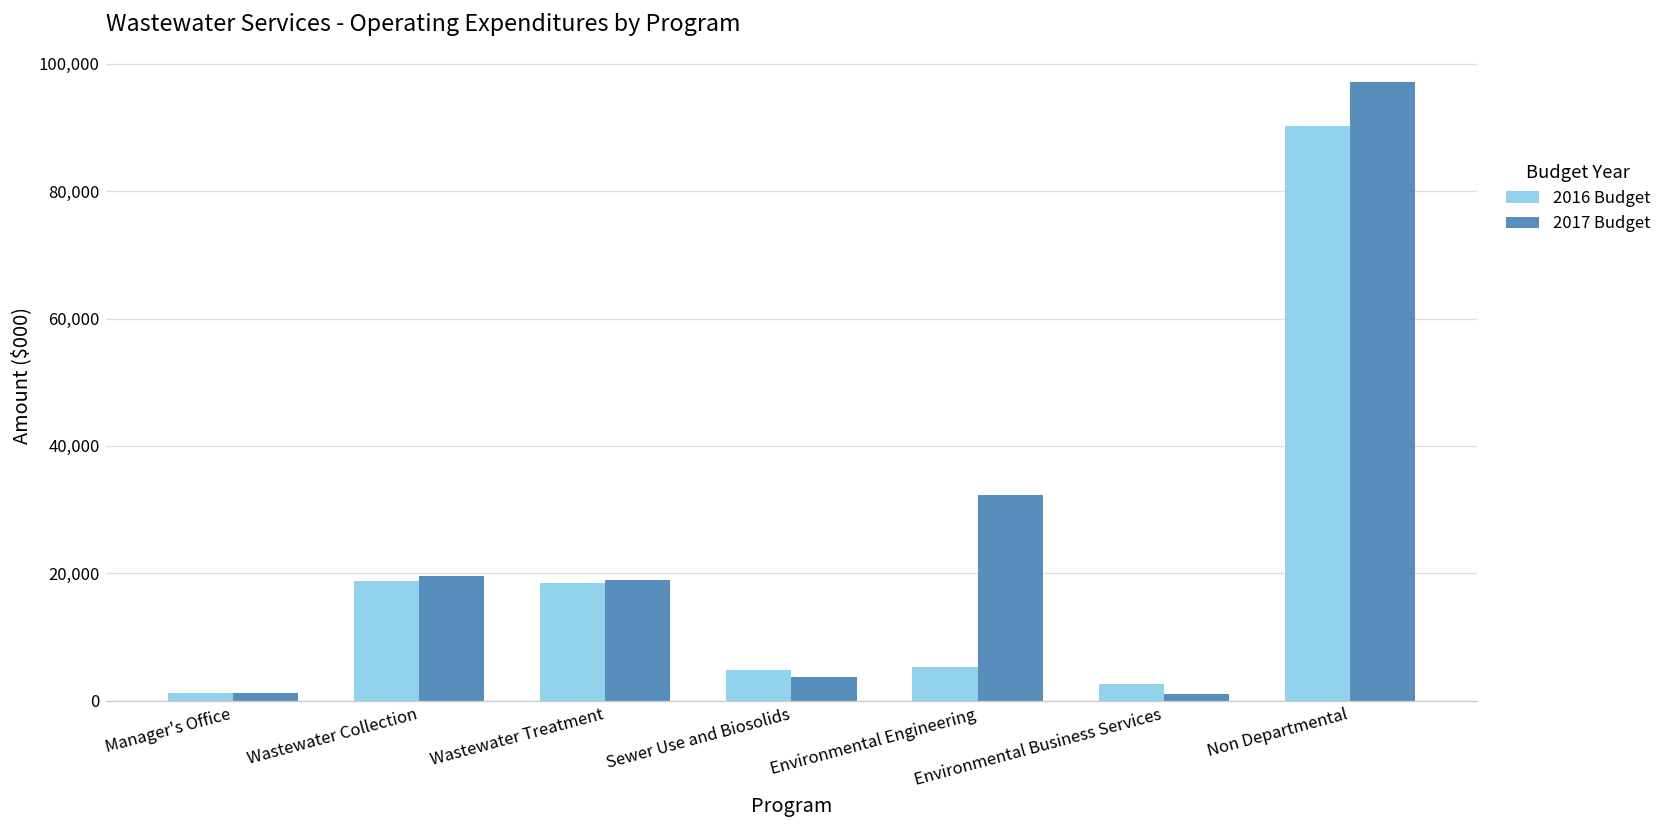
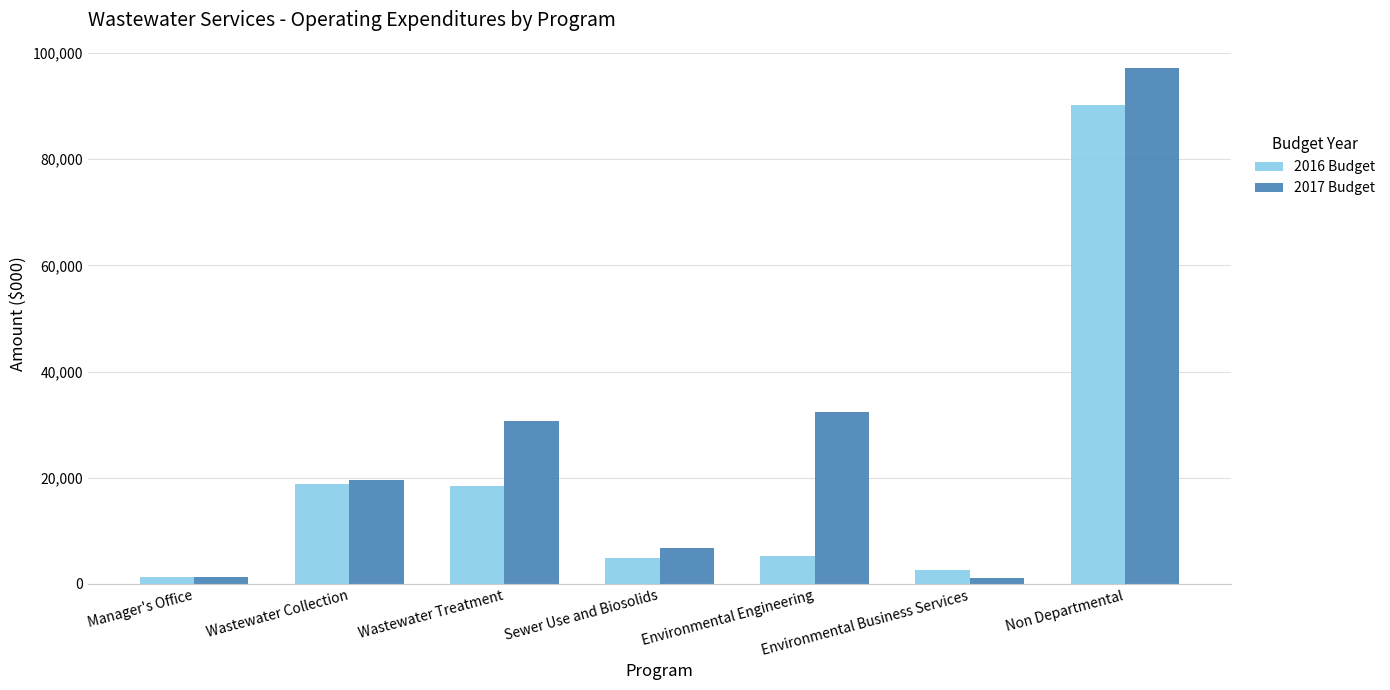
  {
    "2016 Budget": {
      "Manager's Office": "1,000",
      "Wastewater Collection": "19,000",
      "Wastewater Treatment": "18,000",
      "Sewer Use and Biosolids": "5,000",
      "Environmental Engineering": "5,000",
      "Environmental Business Services": "3,000",
      "Non Departmental": "90,000"
    },
    "2017 Budget": {
      "Manager's Office": "1,000",
      "Wastewater Collection": "20,000",
-     "Wastewater Treatment": "19,000",
-     "Sewer Use and Biosolids": "4,000",
+     "Wastewater Treatment": "31,000",
+     "Sewer Use and Biosolids": "7,000",
      "Environmental Engineering": "32,000",
      "Environmental Business Services": "1,000",
      "Non Departmental": "97,000"
    }
  }
